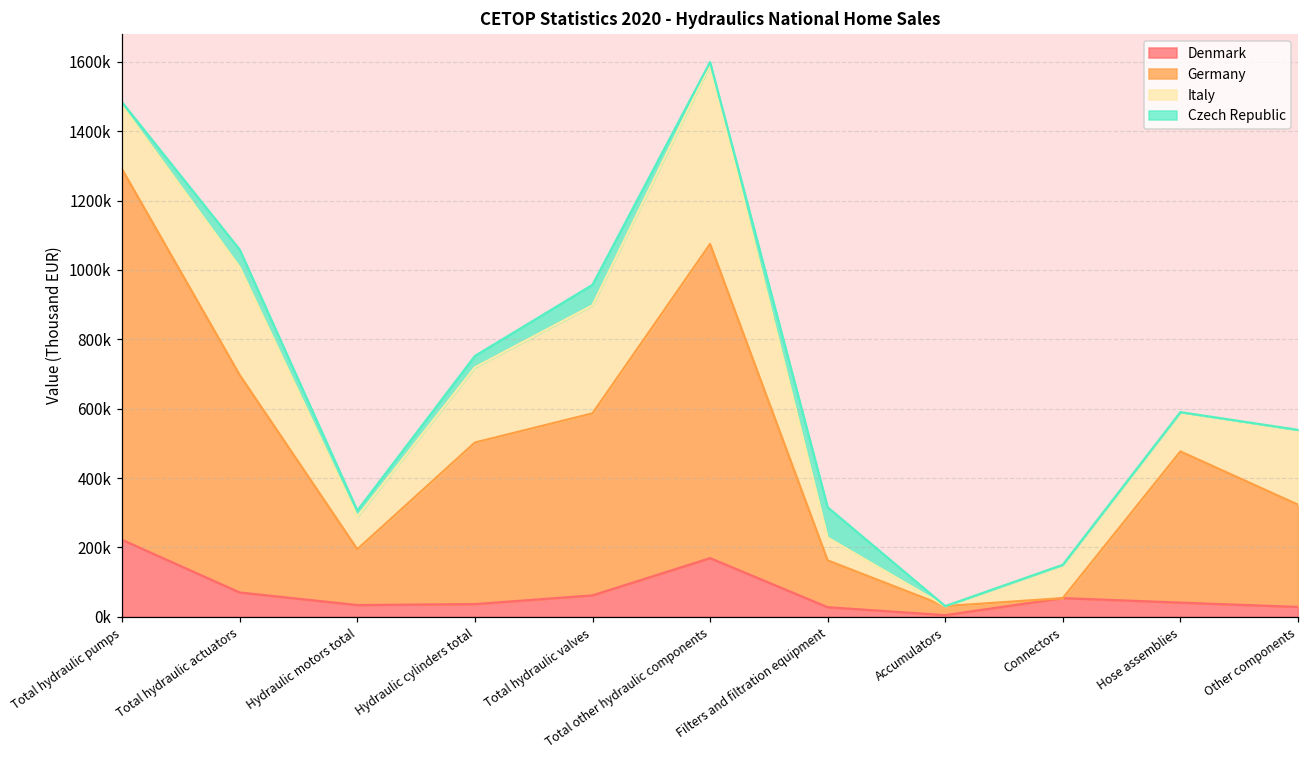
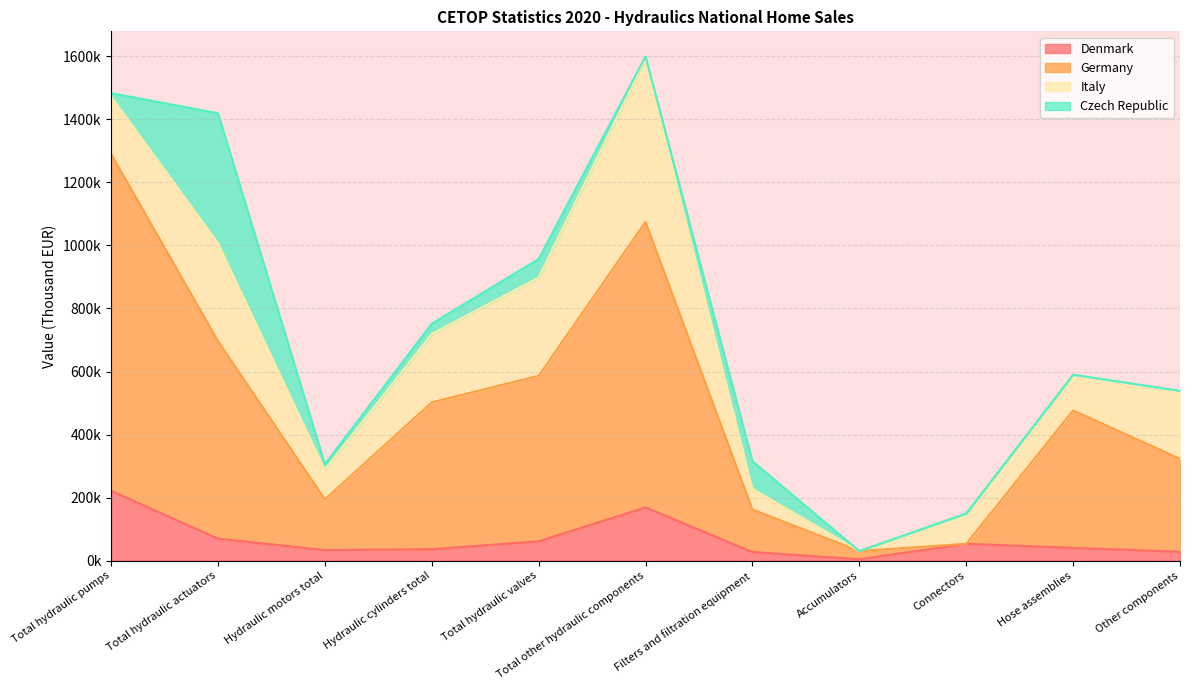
  {
    "Denmark": {
      "Total hydraulic pumps": 220000,
      "Total hydraulic actuators": 70000,
      "Hydraulic motors total": 30000,
      "Hydraulic cylinders total": 40000,
      "Total hydraulic valves": 60000,
      "Total other hydraulic components": 170000,
      "Filters and filtration equipment": 30000,
      "Accumulators": 0,
      "Hose assemblies": 40000,
      "Other components": 30000
    },
    "Germany": {
      "Total hydraulic pumps": 1070000,
      "Total hydraulic actuators": 630000,
      "Hydraulic motors total": 160000,
      "Hydraulic cylinders total": 470000,
      "Total hydraulic valves": 530000,
      "Total other hydraulic components": 910000,
      "Filters and filtration equipment": 140000,
      "Hose assemblies": 440000,
      "Other components": 300000
    },
    "Italy": {
      "Total hydraulic pumps": 180000,
      "Total hydraulic actuators": 310000,
      "Hydraulic motors total": 90000,
      "Hydraulic cylinders total": 220000,
      "Total hydraulic valves": 310000,
      "Filters and filtration equipment": 70000
    },
    "Czech Republic": {
      "Total hydraulic pumps": 10000,
-     "Total hydraulic actuators": 50000,
+     "Total hydraulic actuators": 410000,
      "Hydraulic motors total": 20000,
      "Hydraulic cylinders total": 30000,
      "Total hydraulic valves": 60000,
      "Filters and filtration equipment": 90000
    }
  }
